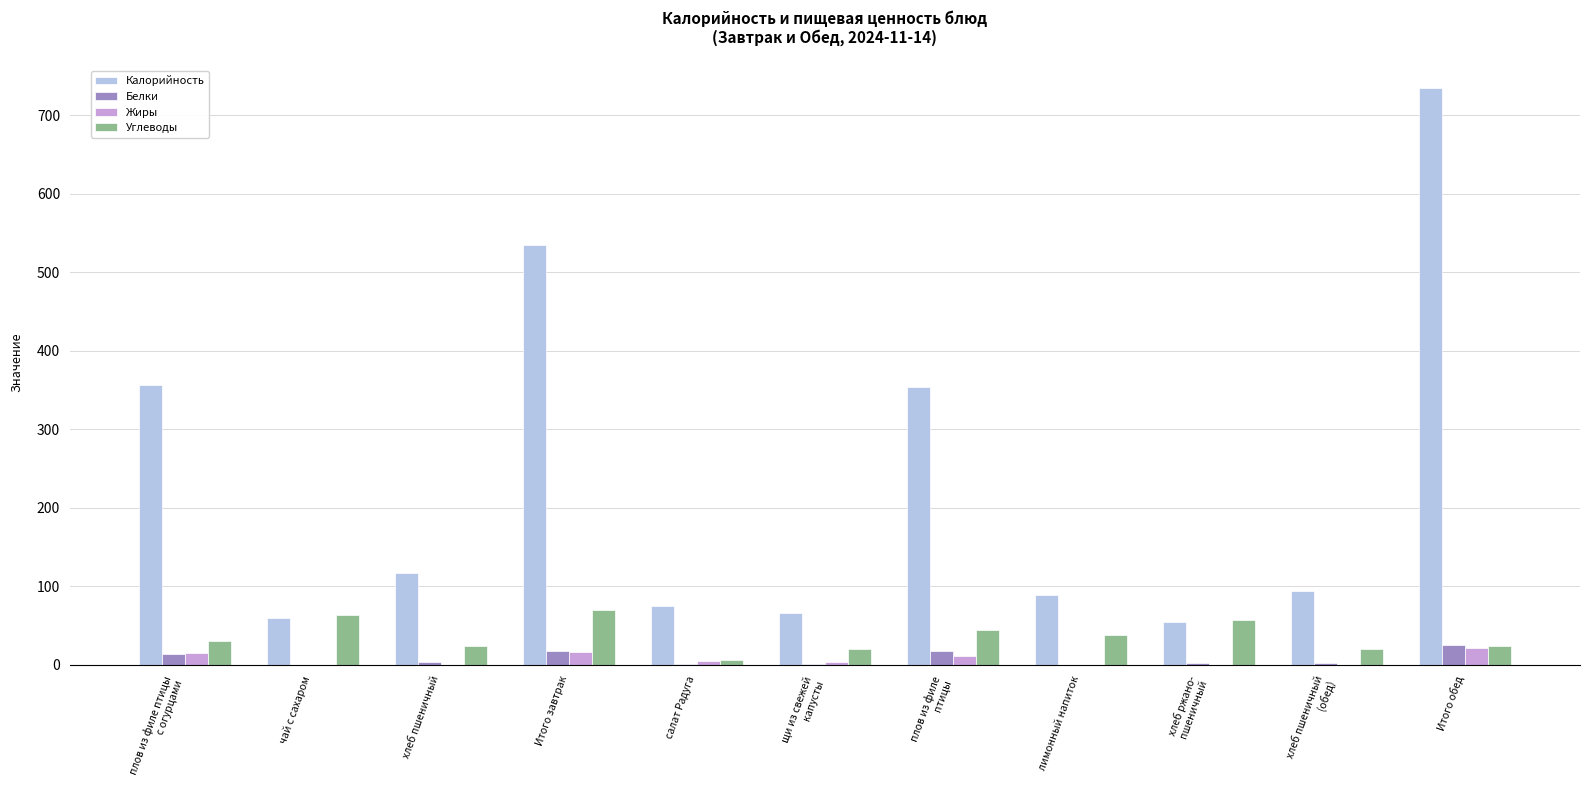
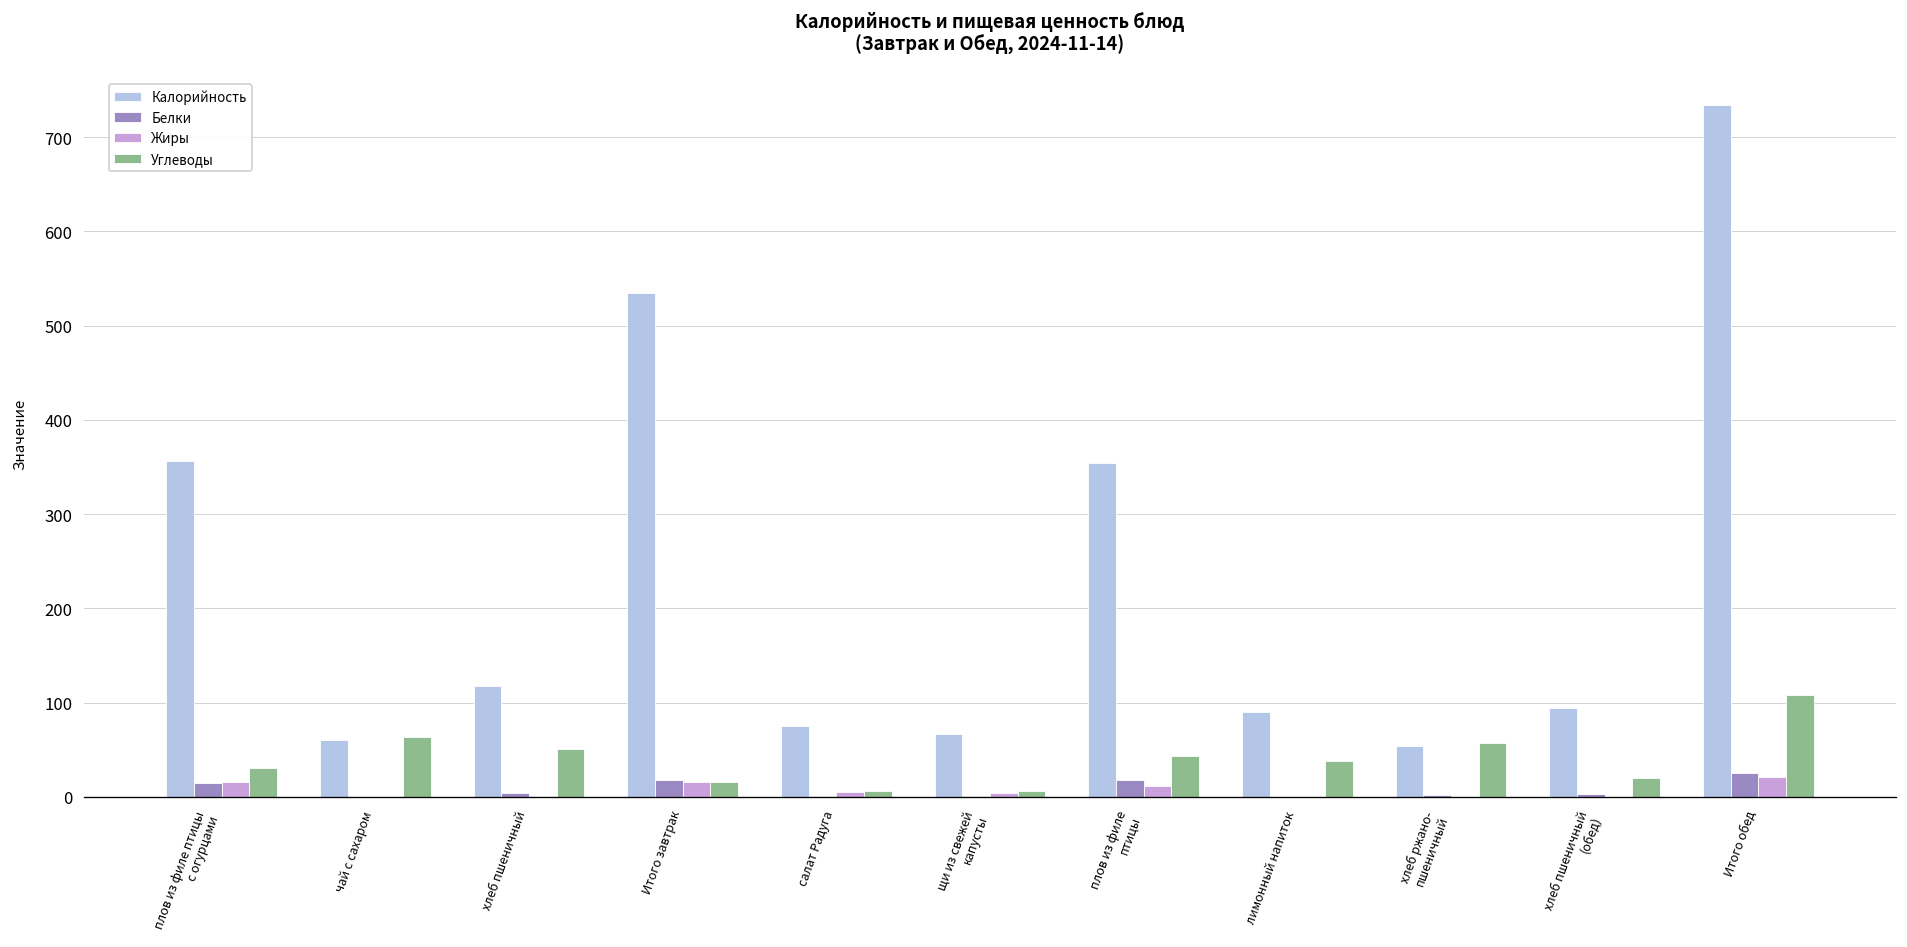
  {
    "Углеводы": {
      "плов из филе птицы с огурцами": 30,
      "чай с сахаром": 60,
-     "хлеб пшеничный": 20,
-     "Итого завтрак": 70,
+     "хлеб пшеничный": 50,
+     "Итого завтрак": 20,
      "салат Радуга": 10,
-     "щи из свежей капусты": 20,
+     "щи из свежей капусты": 10,
      "плов из филе птицы": 40,
      "лимонный напиток": 40,
      "хлеб ржано- пшеничный": 60,
      "хлеб пшеничный (обед)": 20,
-     "Итого обед": 20
+     "Итого обед": 110
    }
  }
